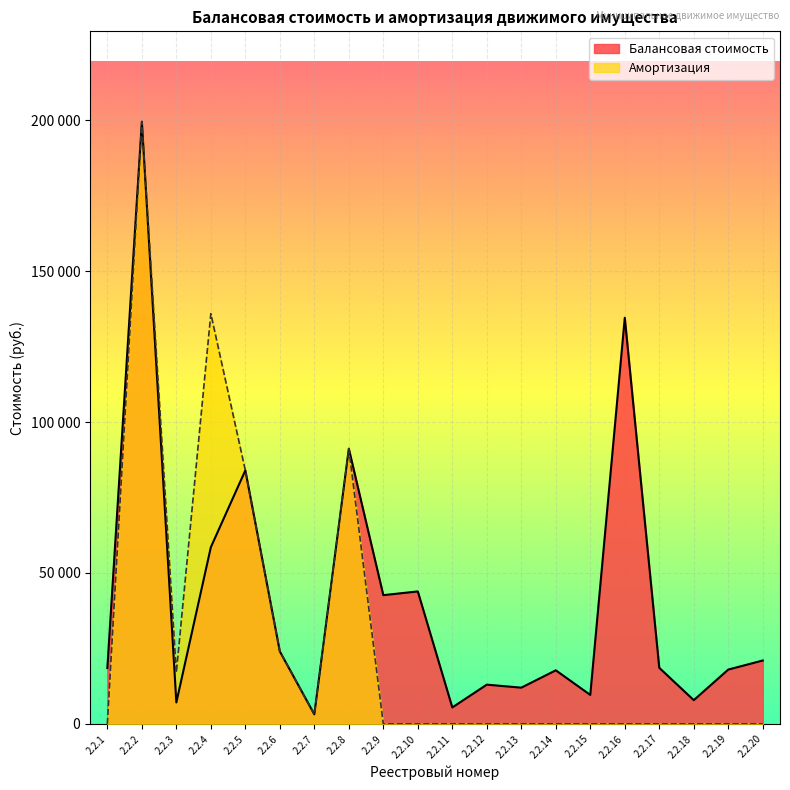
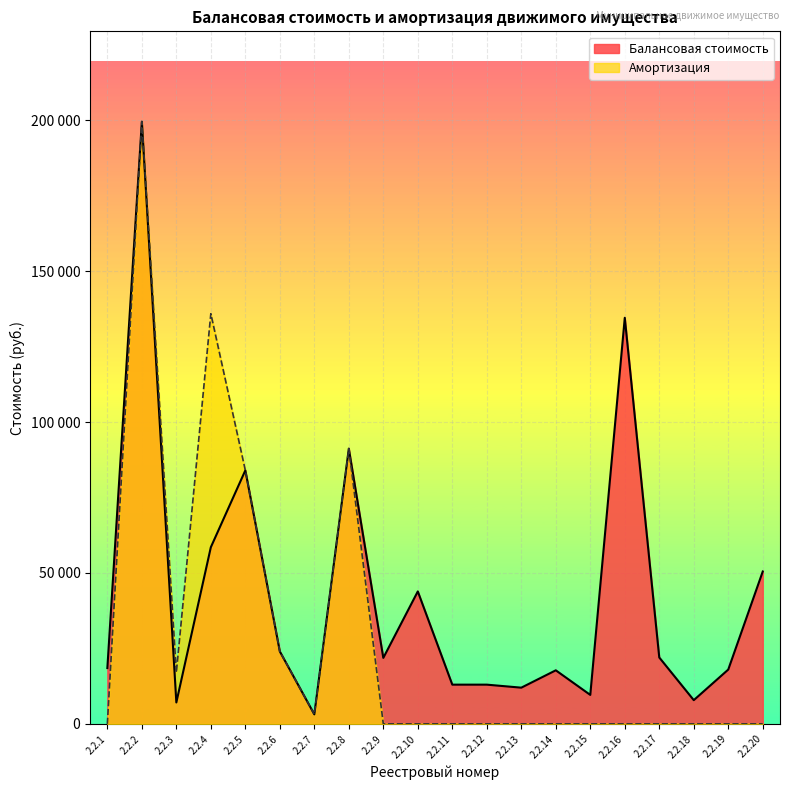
  {
    "Балансовая стоимость": {
      "2.2.1": 19000,
      "2.2.3": 7000,
      "2.2.4": 59000,
-     "2.2.9": 43000,
+     "2.2.9": 22000,
      "2.2.10": 44000,
-     "2.2.11": 5000,
+     "2.2.11": 13000,
      "2.2.12": 13000,
      "2.2.13": 12000,
      "2.2.14": 18000,
      "2.2.15": 10000,
      "2.2.16": 135000,
-     "2.2.17": 19000,
+     "2.2.17": 22000,
      "2.2.18": 8000,
      "2.2.19": 18000,
-     "2.2.20": 21000
+     "2.2.20": 50000
    },
    "Амортизация": {
      "2.2.1": 0,
      "2.2.3": 17000,
      "2.2.4": 136000,
      "2.2.9": 0,
      "2.2.10": 0,
      "2.2.11": 0,
      "2.2.12": 0,
      "2.2.13": 0,
      "2.2.14": 0,
      "2.2.15": 0,
      "2.2.16": 0,
      "2.2.17": 0,
      "2.2.18": 0,
      "2.2.19": 0,
      "2.2.20": 0
    }
  }
